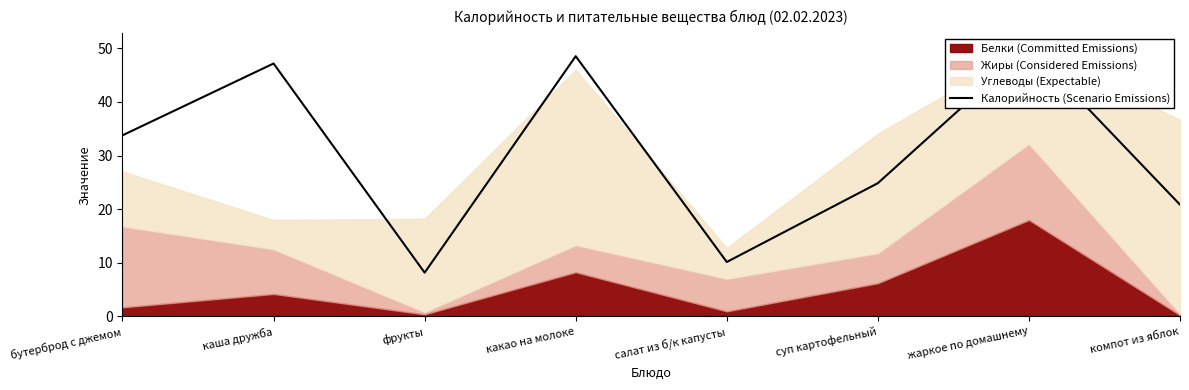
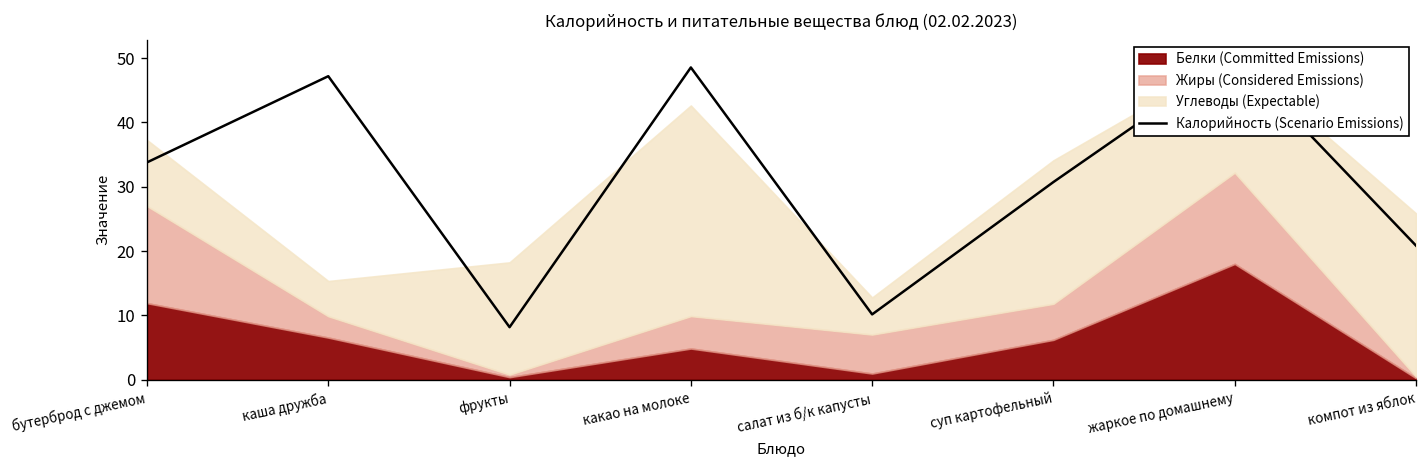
  {
    "Белки (Committed Emissions)": {
-     "бутерброд с джемом": 2,
-     "каша дружба": 4,
-     "какао на молоке": 8,
+     "бутерброд с джемом": 12,
+     "каша дружба": 7,
+     "какао на молоке": 5,
      "салат из б/к капусты": 1,
      "суп картофельный": 6,
      "жаркое по домашнему": 18
    },
    "Калорийность (Scenario Emissions)": {
      "бутерброд с джемом": 34,
      "каша дружба": 47,
      "фрукты": 8,
      "какао на молоке": 49,
      "салат из б/к капусты": 10,
-     "суп картофельный": 25,
+     "суп картофельный": 31,
      "компот из яблок": 21
    },
    "Жиры (Considered Emissions)": {
      "бутерброд с джемом": 15,
-     "каша дружба": 8,
+     "каша дружба": 3,
      "какао на молоке": 5,
      "салат из б/к капусты": 6,
      "суп картофельный": 6,
      "жаркое по домашнему": 14
    },
    "Углеводы (Expectable)": {
      "бутерброд с джемом": 10,
      "каша дружба": 5,
      "фрукты": 17,
      "какао на молоке": 33,
      "салат из б/к капусты": 6,
      "суп картофельный": 22,
-     "компот из яблок": 36
+     "компот из яблок": 25
    }
  }
